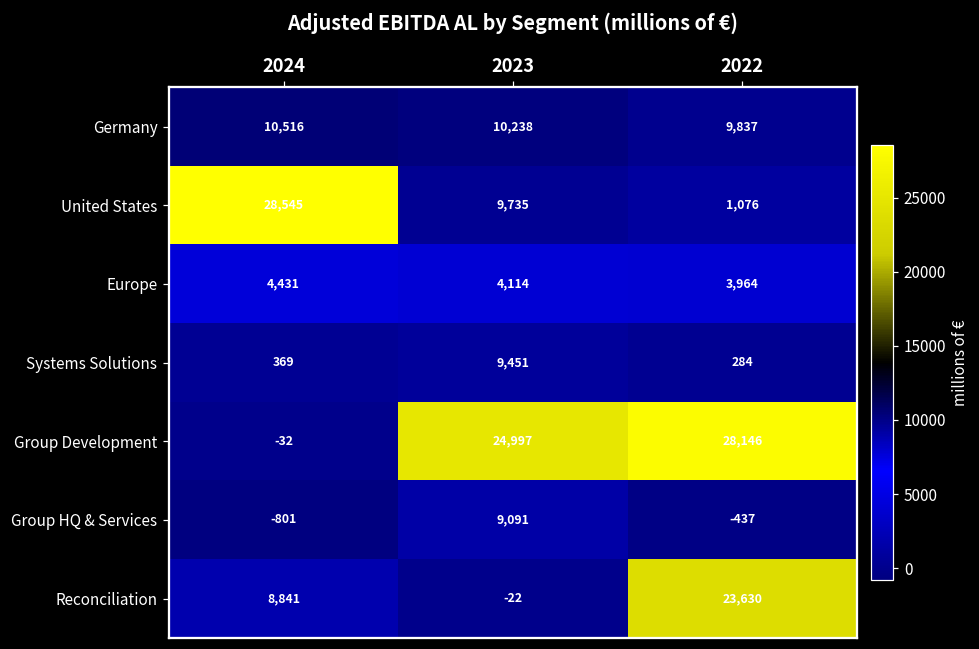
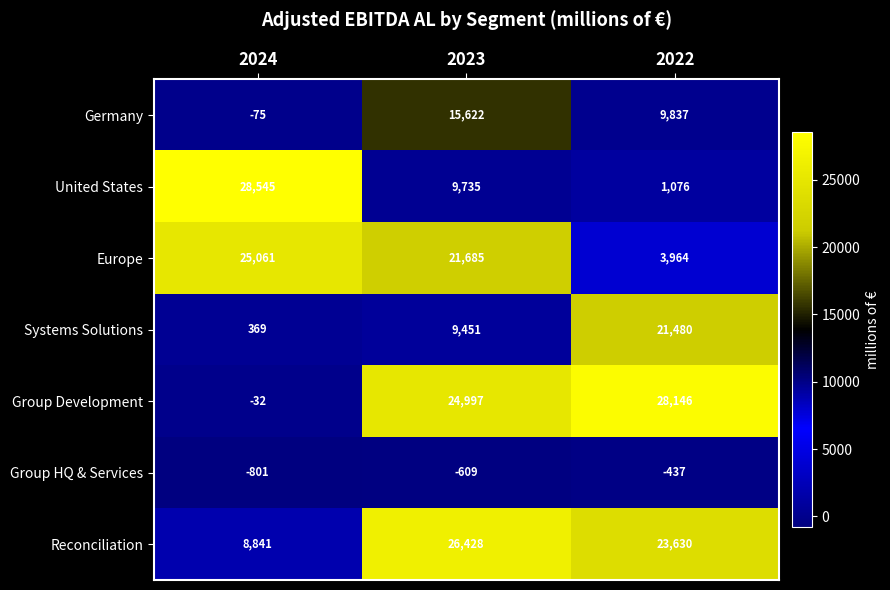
  {
    "Germany": {
-     "2024": "10,516",
-     "2023": "10,238",
+     "2024": "-75",
+     "2023": "15,622",
      "2022": "9,837"
    },
    "United States": {
      "2024": "28,545",
      "2023": "9,735",
      "2022": "1,076"
    },
    "Europe": {
-     "2024": "4,431",
-     "2023": "4,114",
+     "2024": "25,061",
+     "2023": "21,685",
      "2022": "3,964"
    },
    "Systems Solutions": {
      "2024": "369",
      "2023": "9,451",
-     "2022": "284"
+     "2022": "21,480"
    },
    "Group Development": {
      "2024": "-32",
      "2023": "24,997",
      "2022": "28,146"
    },
    "Group HQ & Services": {
      "2024": "-801",
-     "2023": "9,091",
+     "2023": "-609",
      "2022": "-437"
    },
    "Reconciliation": {
      "2024": "8,841",
-     "2023": "-22",
+     "2023": "26,428",
      "2022": "23,630"
    }
  }
